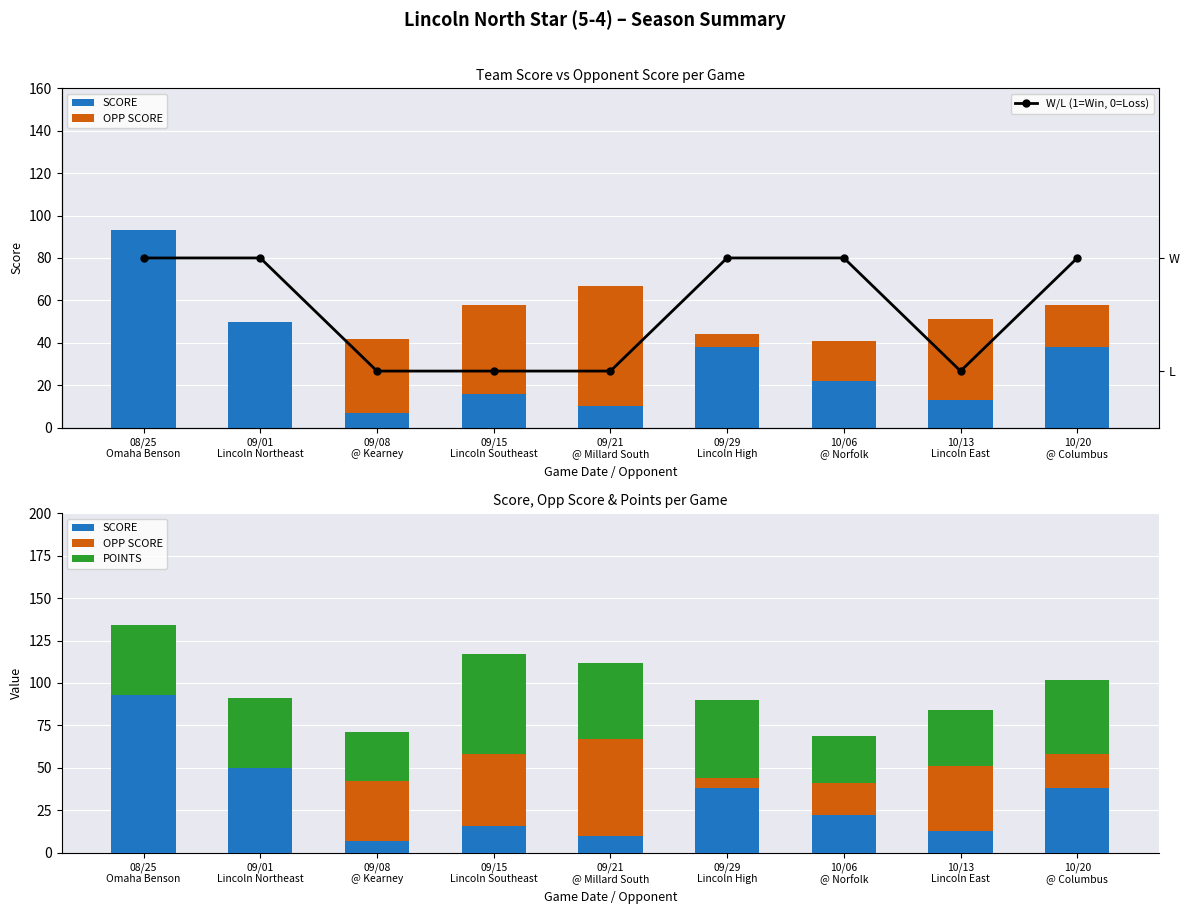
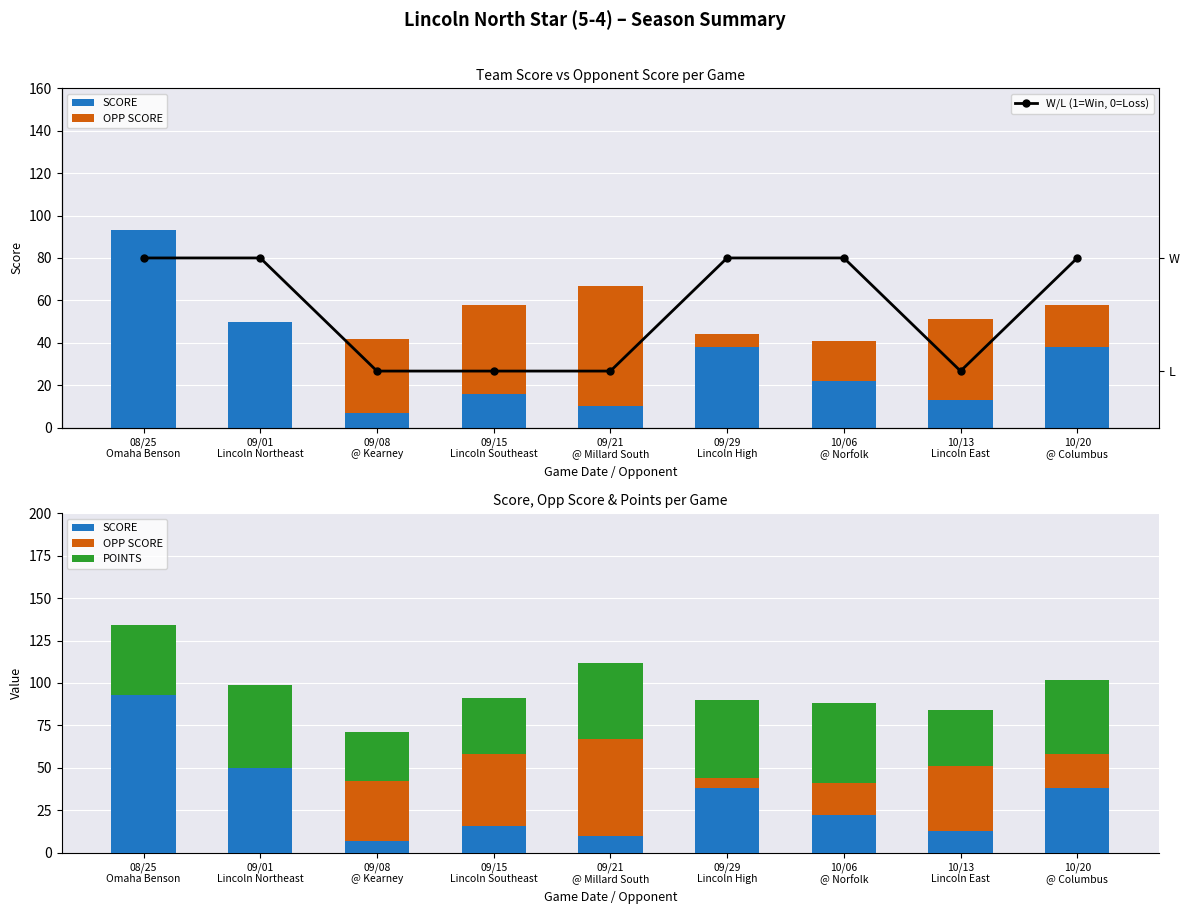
  {
    "Score, Opp Score & Points per Game": {
      "SCORE": {
        "08/25 Omaha Benson": 93,
        "09/01 Lincoln Northeast": 50,
        "09/08 @ Kearney": 7,
        "09/15 Lincoln Southeast": 16,
        "09/21 @ Millard South": 10,
        "09/29 Lincoln High": 38,
        "10/06 @ Norfolk": 22,
        "10/13 Lincoln East": 13,
        "10/20 @ Columbus": 38
      },
      "OPP SCORE": {
        "08/25 Omaha Benson": 0,
        "09/01 Lincoln Northeast": 0,
        "09/08 @ Kearney": 35,
        "09/15 Lincoln Southeast": 42,
        "09/21 @ Millard South": 57,
        "09/29 Lincoln High": 6,
        "10/06 @ Norfolk": 19,
        "10/13 Lincoln East": 38,
        "10/20 @ Columbus": 20
      },
      "POINTS": {
        "08/25 Omaha Benson": 41,
-       "09/01 Lincoln Northeast": 41,
+       "09/01 Lincoln Northeast": 49,
        "09/08 @ Kearney": 29,
-       "09/15 Lincoln Southeast": 59,
+       "09/15 Lincoln Southeast": 33,
        "09/21 @ Millard South": 45,
        "09/29 Lincoln High": 46,
-       "10/06 @ Norfolk": 28,
+       "10/06 @ Norfolk": 47,
        "10/13 Lincoln East": 33,
        "10/20 @ Columbus": 44
      }
    }
  }
